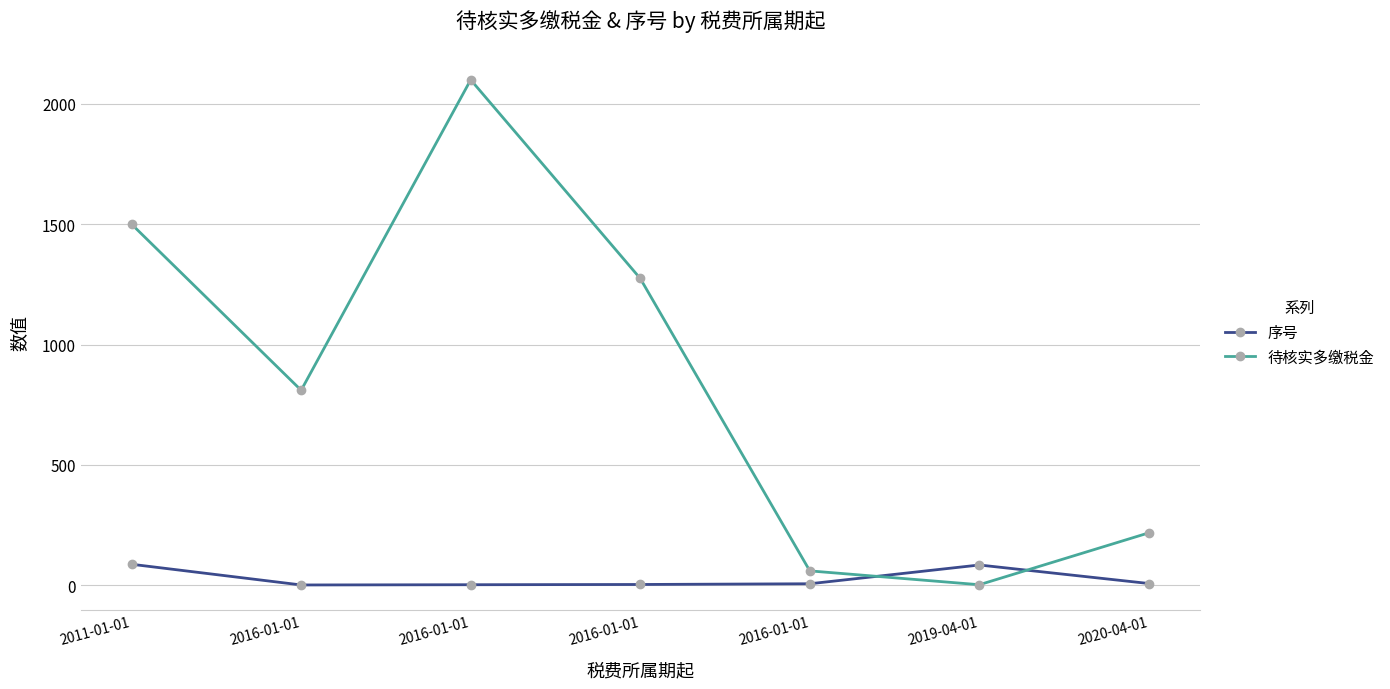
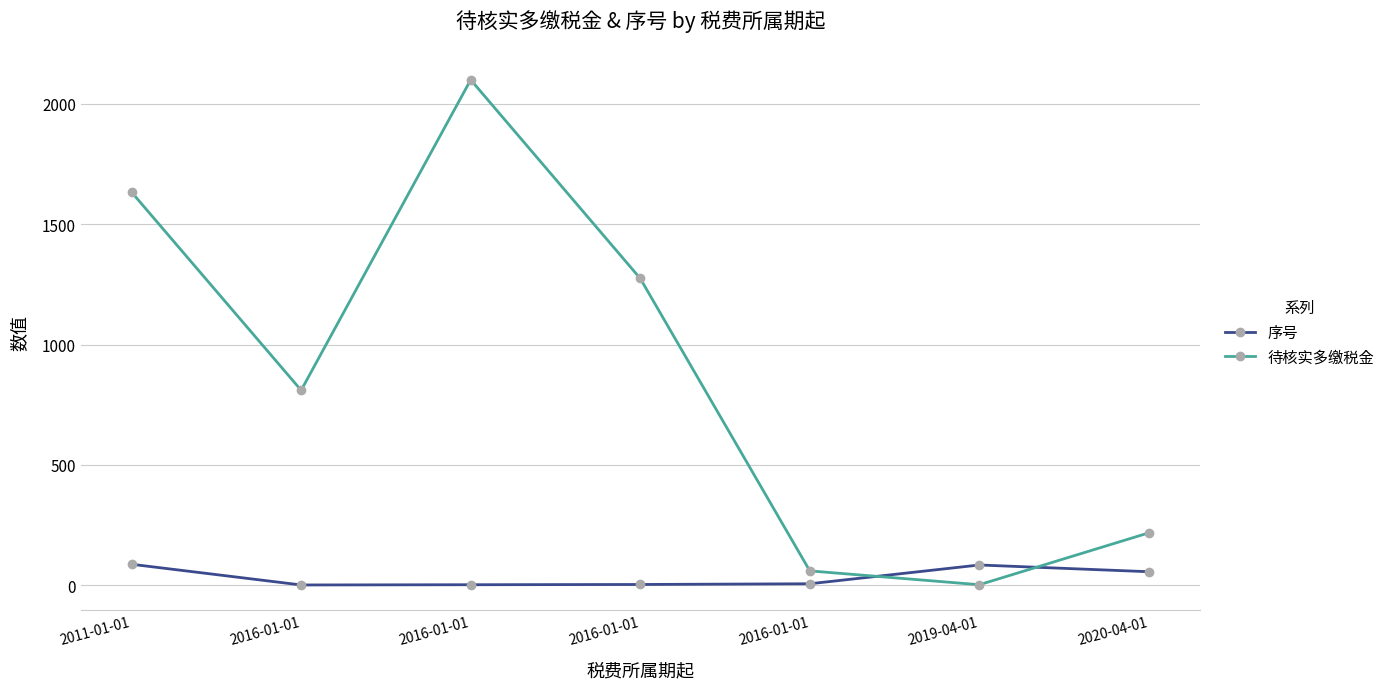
  {
    "序号": {
      "2011-01-01": 90,
      "2019-04-01": 80,
-     "2020-04-01": 10
+     "2020-04-01": 60
    },
    "待核实多缴税金": {
-     "2011-01-01": 1500,
+     "2011-01-01": 1630,
      "2019-04-01": 0,
      "2020-04-01": 220
    }
  }
